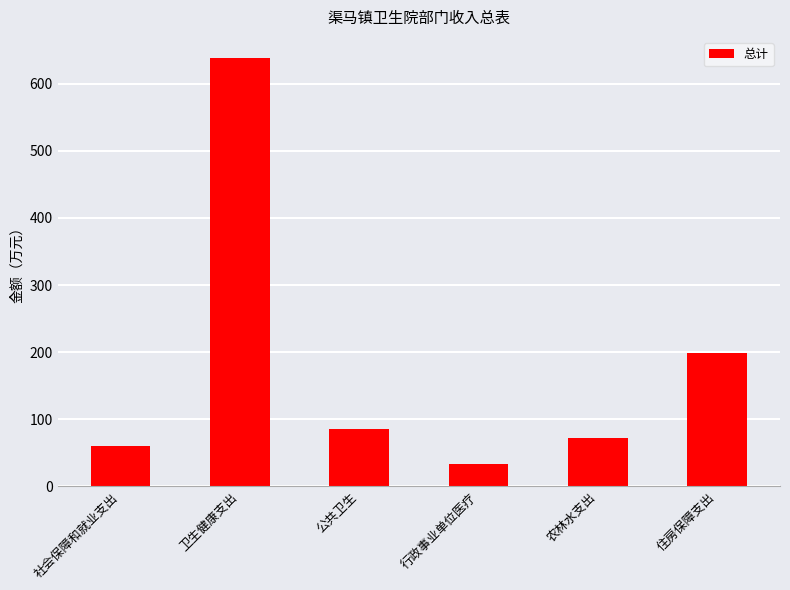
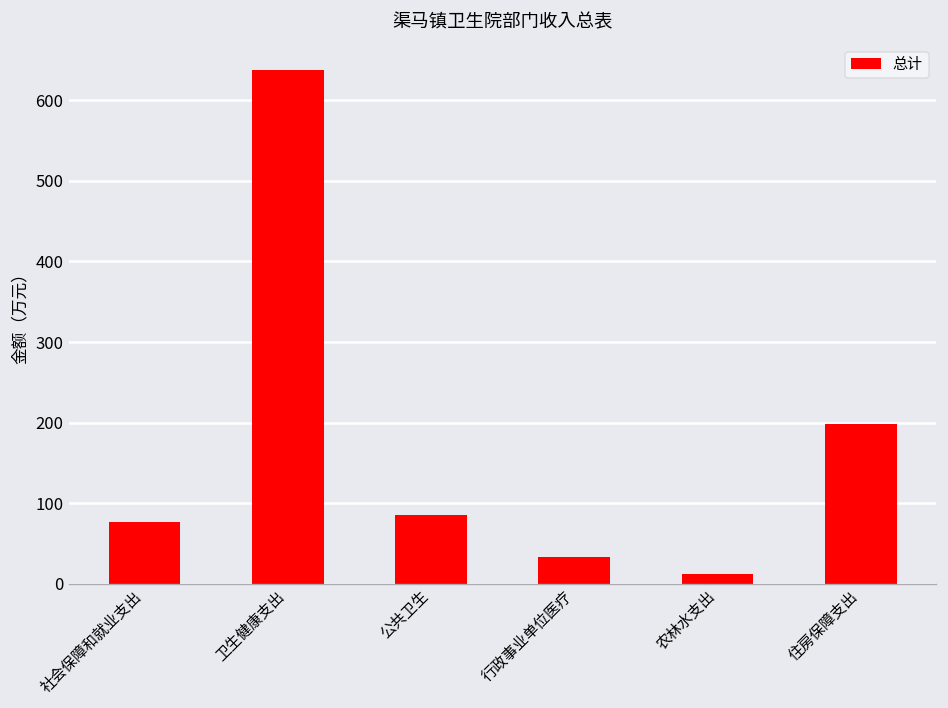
  {
-   "社会保障和就业支出": 60,
+   "社会保障和就业支出": 80,
    "卫生健康支出": 640,
    "公共卫生": 90,
    "行政事业单位医疗": 30,
-   "农林水支出": 70,
+   "农林水支出": 10,
    "住房保障支出": 200
  }
